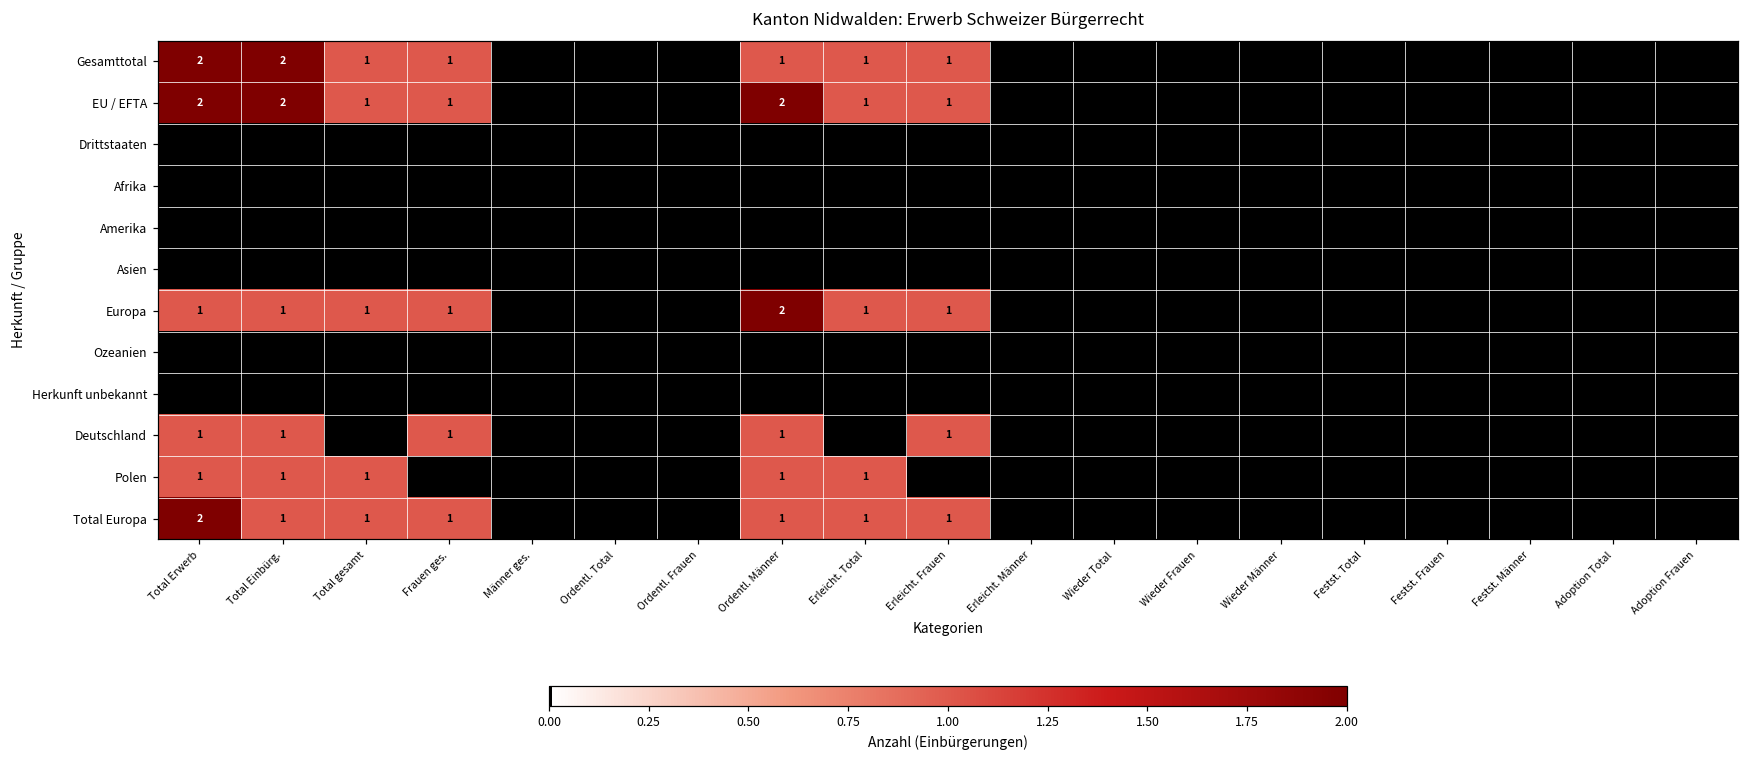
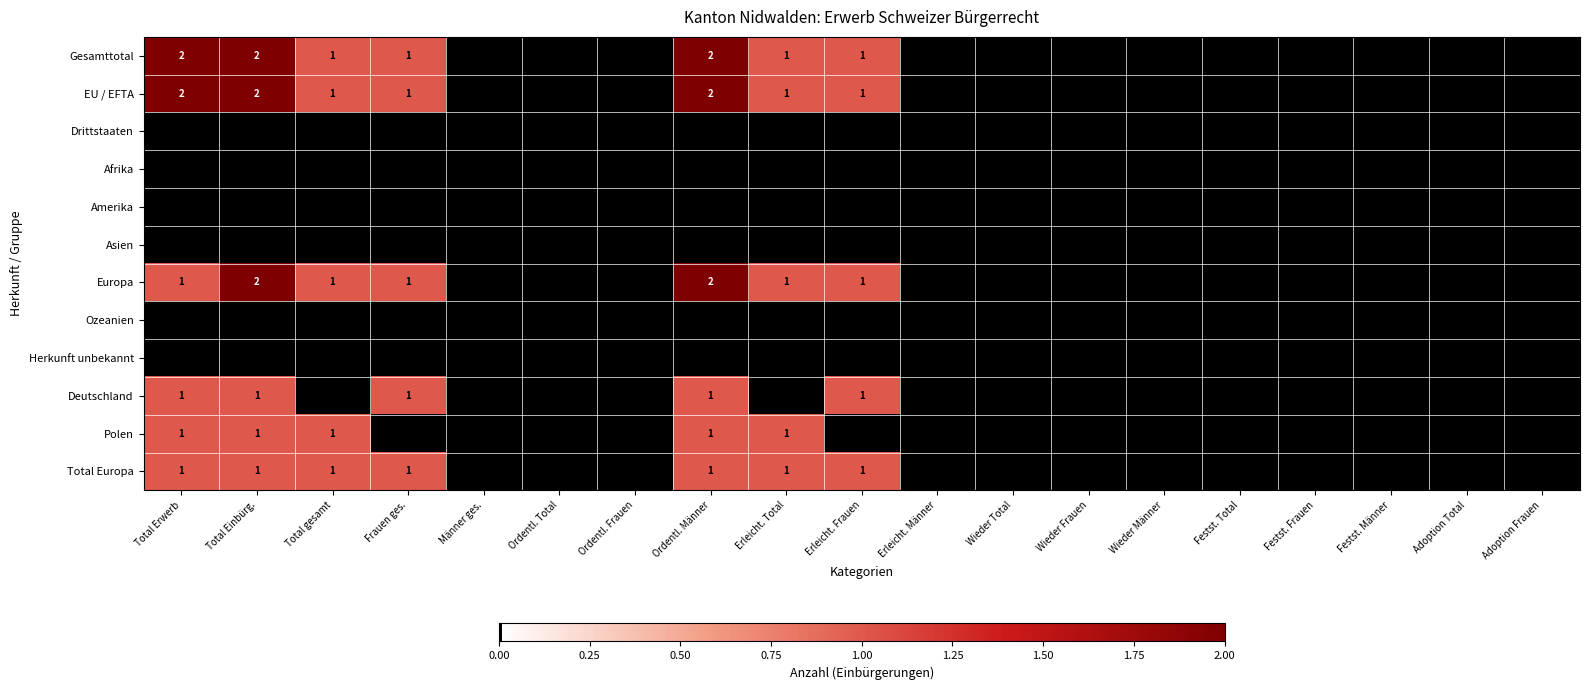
  {
    "Gesamttotal": {
      "Total Erwerb": 2,
      "Total Einbürg.": 2,
      "Total gesamt": 1,
      "Frauen ges.": 1,
-     "Ordentl. Männer": 1,
+     "Ordentl. Männer": 2,
      "Erleicht. Total": 1,
      "Erleicht. Frauen": 1
    },
    "EU / EFTA": {
      "Total Erwerb": 2,
      "Total Einbürg.": 2,
      "Total gesamt": 1,
      "Frauen ges.": 1,
      "Ordentl. Männer": 2,
      "Erleicht. Total": 1,
      "Erleicht. Frauen": 1
    },
    "Europa": {
      "Total Erwerb": 1,
-     "Total Einbürg.": 1,
+     "Total Einbürg.": 2,
      "Total gesamt": 1,
      "Frauen ges.": 1,
      "Ordentl. Männer": 2,
      "Erleicht. Total": 1,
      "Erleicht. Frauen": 1
    },
    "Deutschland": {
      "Total Erwerb": 1,
      "Total Einbürg.": 1,
      "Frauen ges.": 1,
      "Ordentl. Männer": 1,
      "Erleicht. Frauen": 1
    },
    "Polen": {
      "Total Erwerb": 1,
      "Total Einbürg.": 1,
      "Total gesamt": 1,
      "Ordentl. Männer": 1,
      "Erleicht. Total": 1
    },
    "Total Europa": {
-     "Total Erwerb": 2,
+     "Total Erwerb": 1,
      "Total Einbürg.": 1,
      "Total gesamt": 1,
      "Frauen ges.": 1,
      "Ordentl. Männer": 1,
      "Erleicht. Total": 1,
      "Erleicht. Frauen": 1
    }
  }
